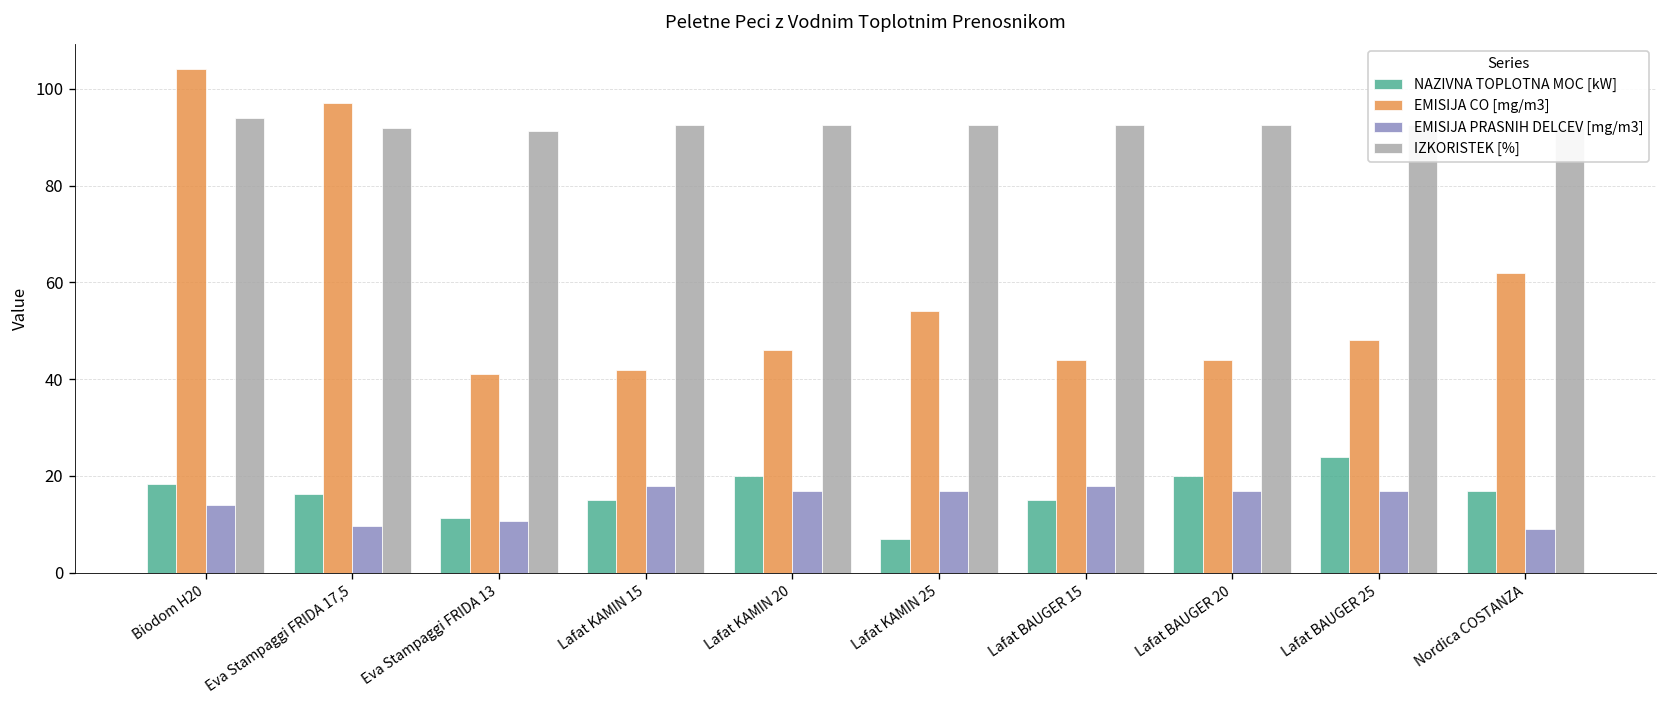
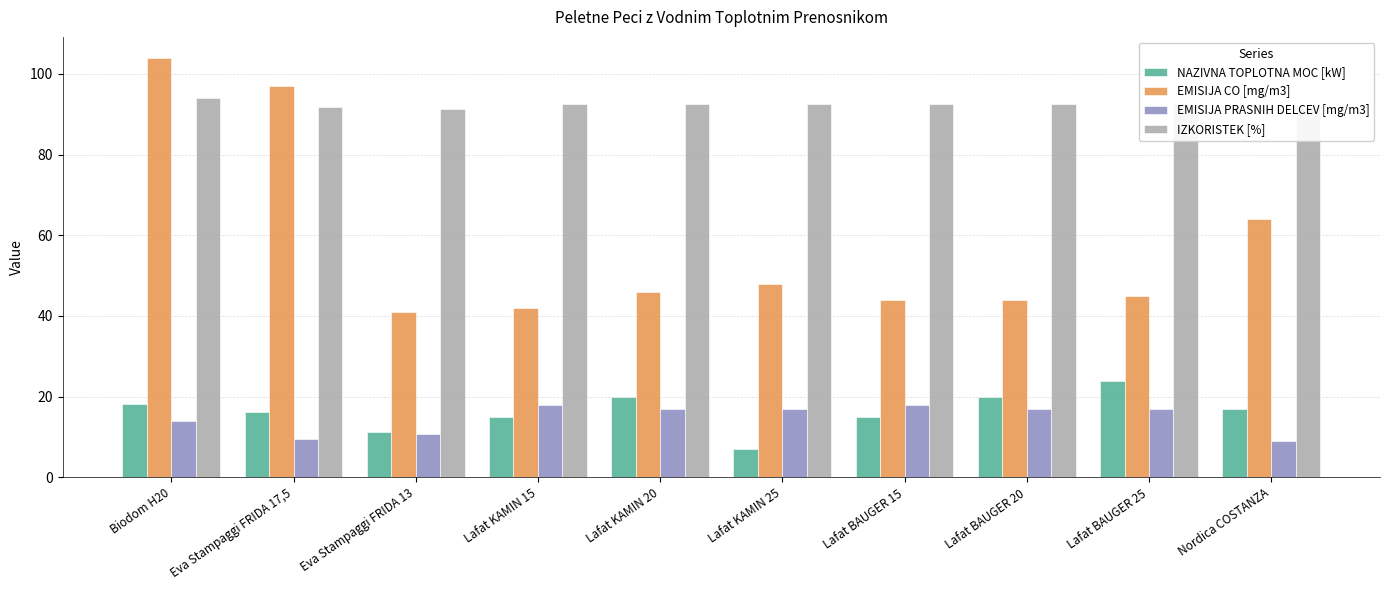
  {
    "NAZIVNA TOPLOTNA MOC [kW]": {
      "Biodom H20": 18,
      "Eva Stampaggi FRIDA 17,5": 16,
      "Eva Stampaggi FRIDA 13": 11,
      "Lafat KAMIN 15": 15,
      "Lafat KAMIN 20": 20,
      "Lafat KAMIN 25": 7,
      "Lafat BAUGER 15": 15,
      "Lafat BAUGER 20": 20,
      "Lafat BAUGER 25": 24,
      "Nordica COSTANZA": 17
    },
    "EMISIJA CO [mg/m3]": {
      "Biodom H20": 104,
      "Eva Stampaggi FRIDA 17,5": 97,
      "Eva Stampaggi FRIDA 13": 41,
      "Lafat KAMIN 15": 42,
      "Lafat KAMIN 20": 46,
-     "Lafat KAMIN 25": 54,
+     "Lafat KAMIN 25": 48,
      "Lafat BAUGER 15": 44,
      "Lafat BAUGER 20": 44,
-     "Lafat BAUGER 25": 48,
-     "Nordica COSTANZA": 62
+     "Lafat BAUGER 25": 45,
+     "Nordica COSTANZA": 64
    }
  }
